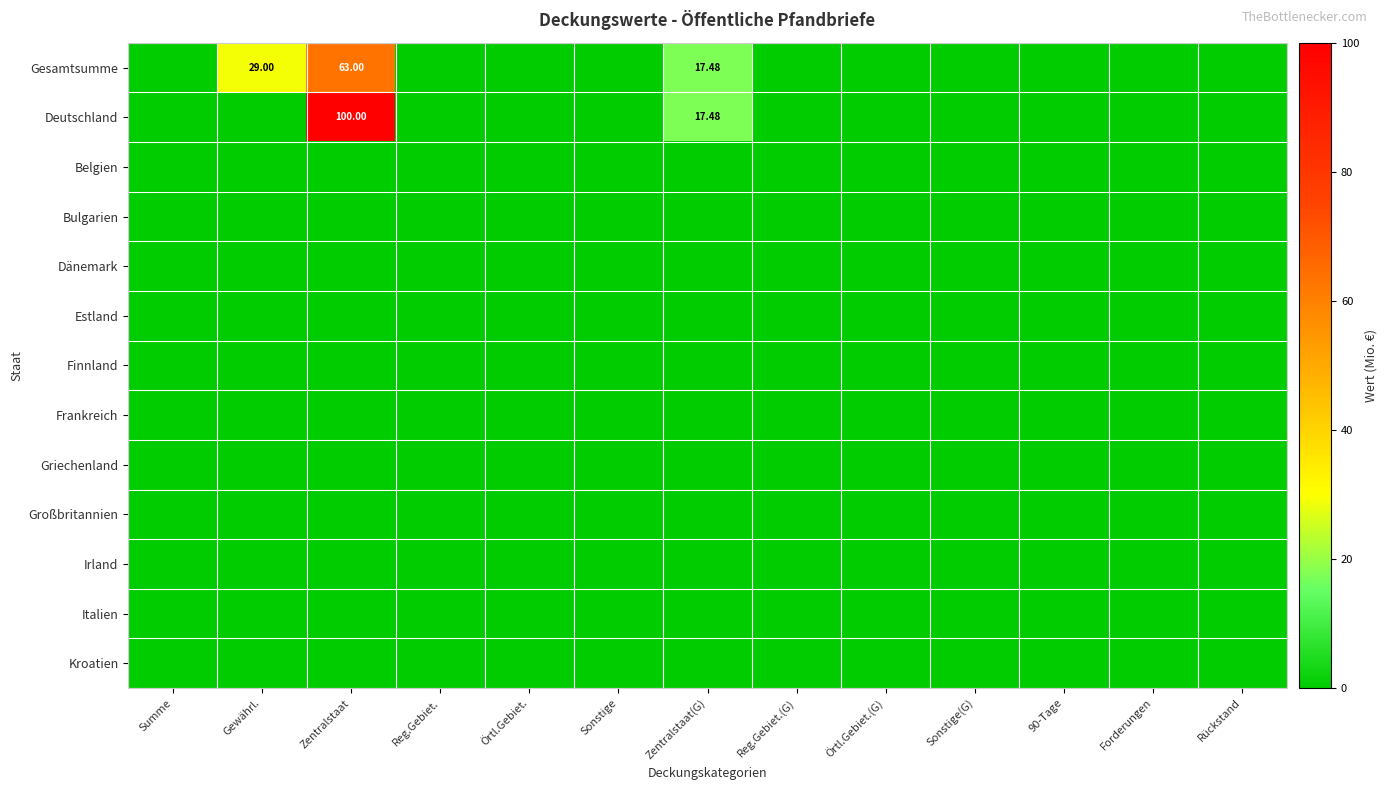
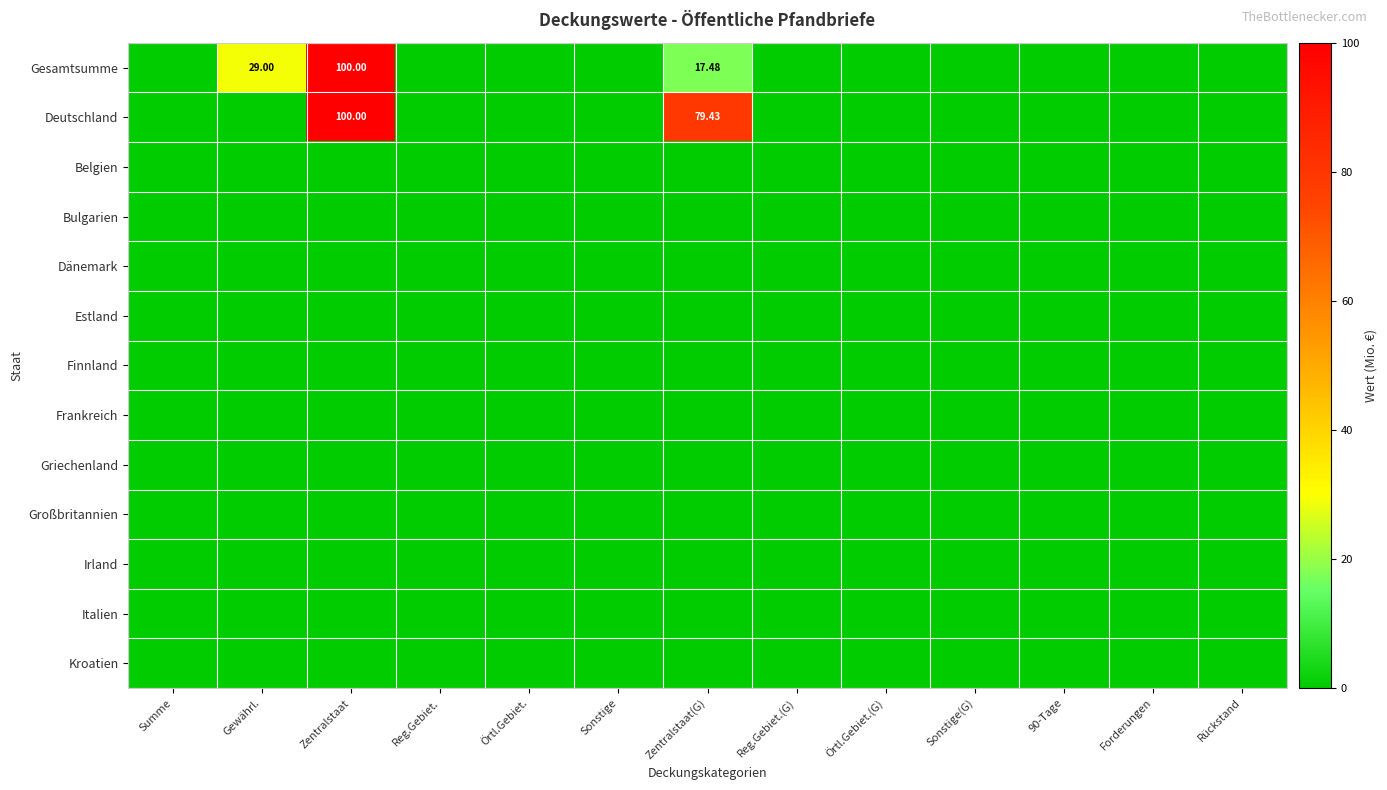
  {
    "Gesamtsumme": {
      "Gewährl.": 29.00,
-     "Zentralstaat": 63.00,
+     "Zentralstaat": 100.00,
      "Zentralstaat(G)": 17.48
    },
    "Deutschland": {
      "Zentralstaat": 100.00,
-     "Zentralstaat(G)": 17.48
+     "Zentralstaat(G)": 79.43
    }
  }
